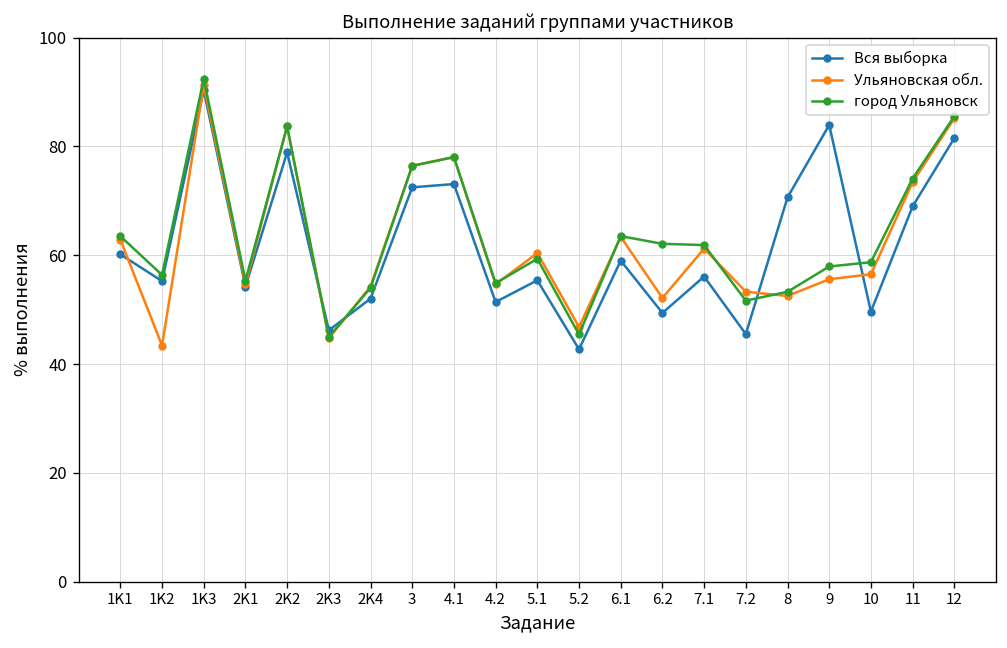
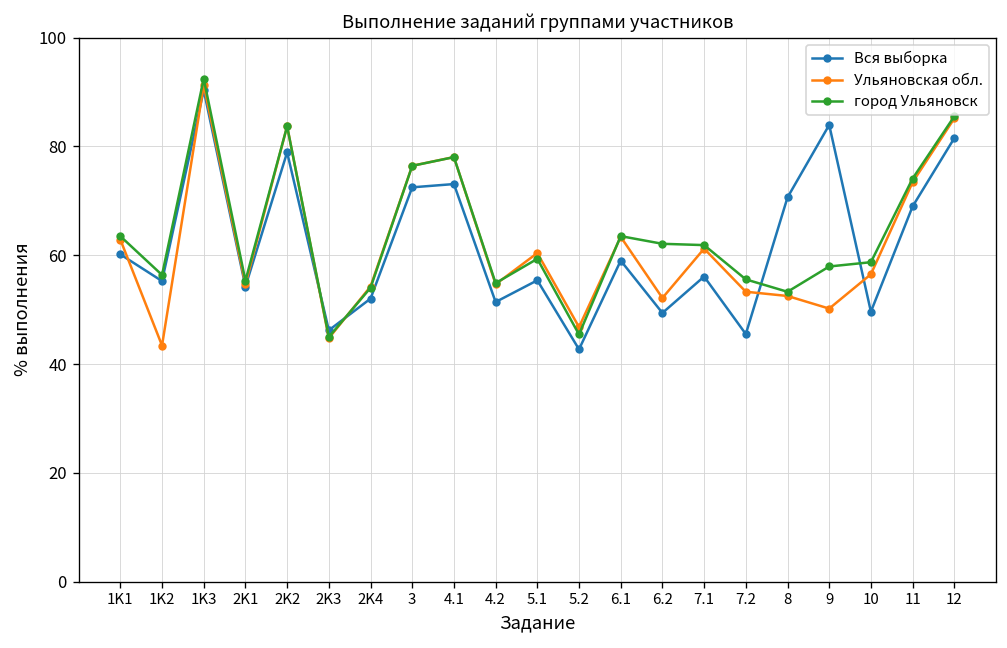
  {
    "Вся выборка": {
      "1K1": 60,
      "1K2": 55,
      "1K3": 90,
      "2K2": 79,
      "2K3": 46,
      "2K4": 52,
      "3": 72,
      "4.1": 73,
      "4.2": 51,
      "5.1": 55,
      "5.2": 43,
      "6.1": 59,
      "6.2": 49,
      "7.1": 56,
      "7.2": 46,
      "8": 71,
      "9": 84,
      "10": 50,
      "11": 69,
      "12": 82
    },
    "Ульяновская обл.": {
      "1K1": 63,
      "1K2": 43,
      "1K3": 91,
      "5.1": 60,
      "5.2": 47,
      "6.2": 52,
      "7.1": 61,
      "7.2": 53,
      "8": 53,
-     "9": 56,
+     "9": 50,
      "10": 57,
      "11": 73
    },
    "город Ульяновск": {
      "1K1": 64,
      "1K2": 56,
      "1K3": 92,
      "2K1": 55,
      "5.1": 59,
      "5.2": 45,
      "6.2": 62,
      "7.1": 62,
-     "7.2": 52,
+     "7.2": 56,
      "8": 53,
      "9": 58,
      "10": 59,
      "11": 74
    }
  }
